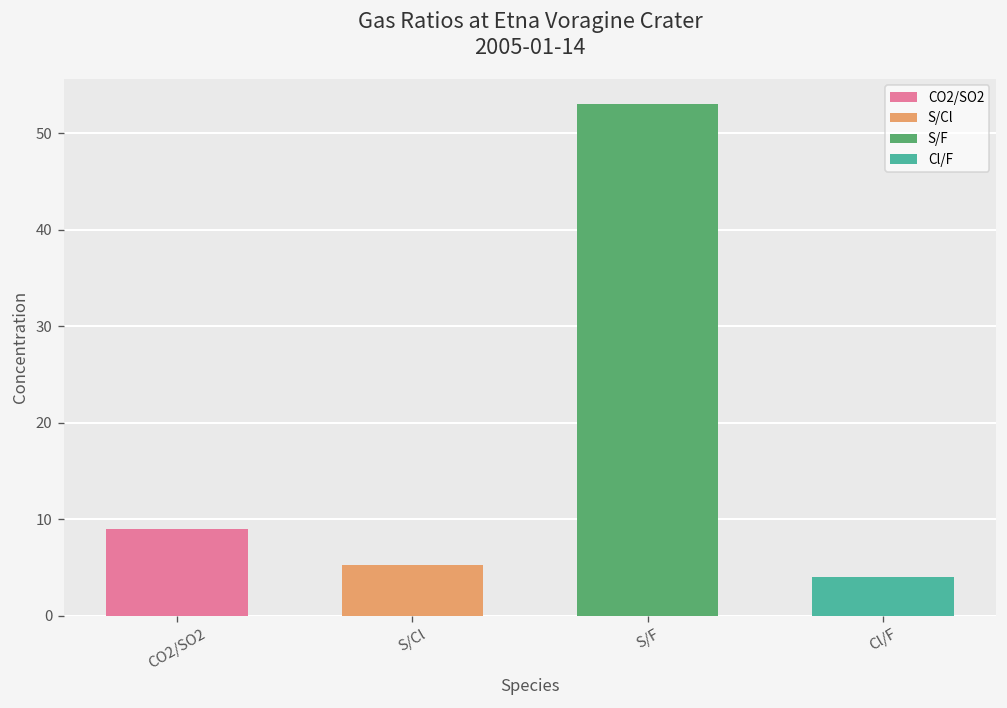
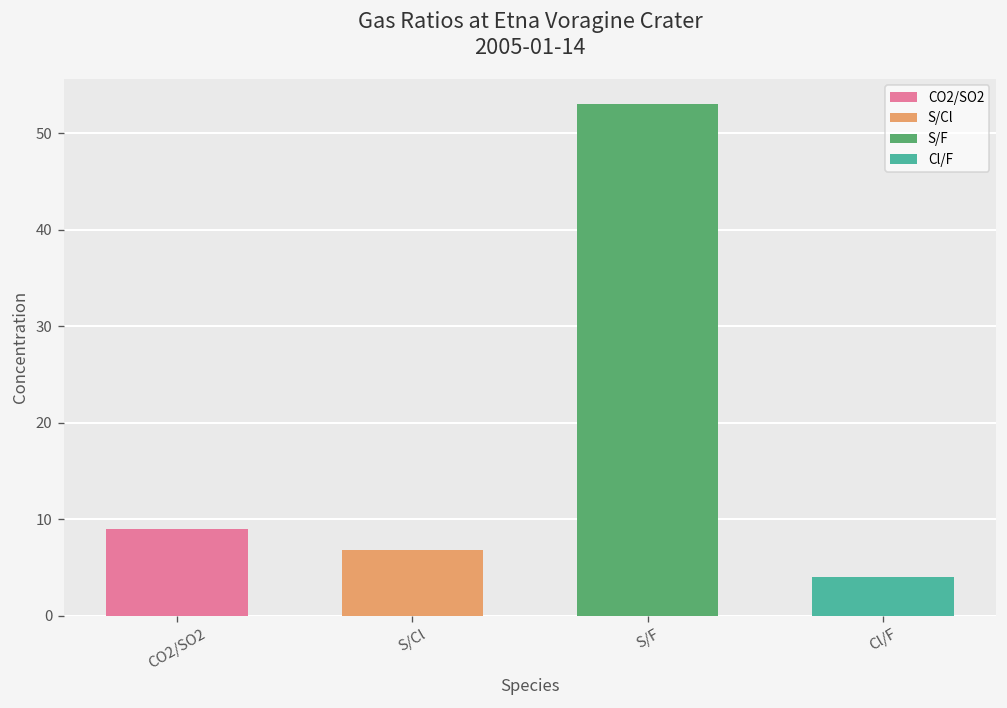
  {
    "CO2/SO2": 9,
-   "S/Cl": 5,
+   "S/Cl": 7,
    "S/F": 53,
    "Cl/F": 4
  }
